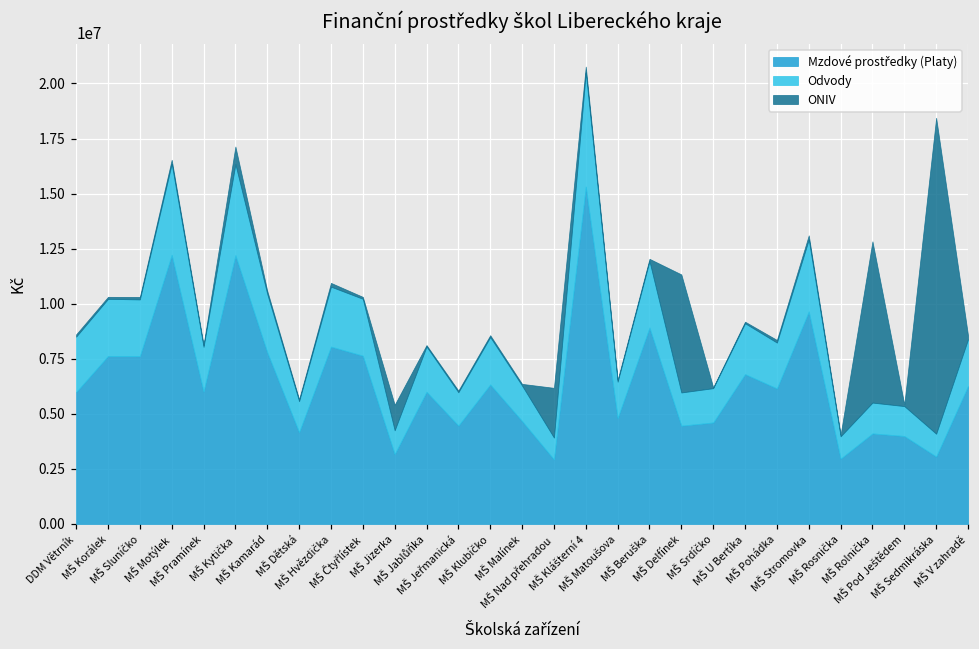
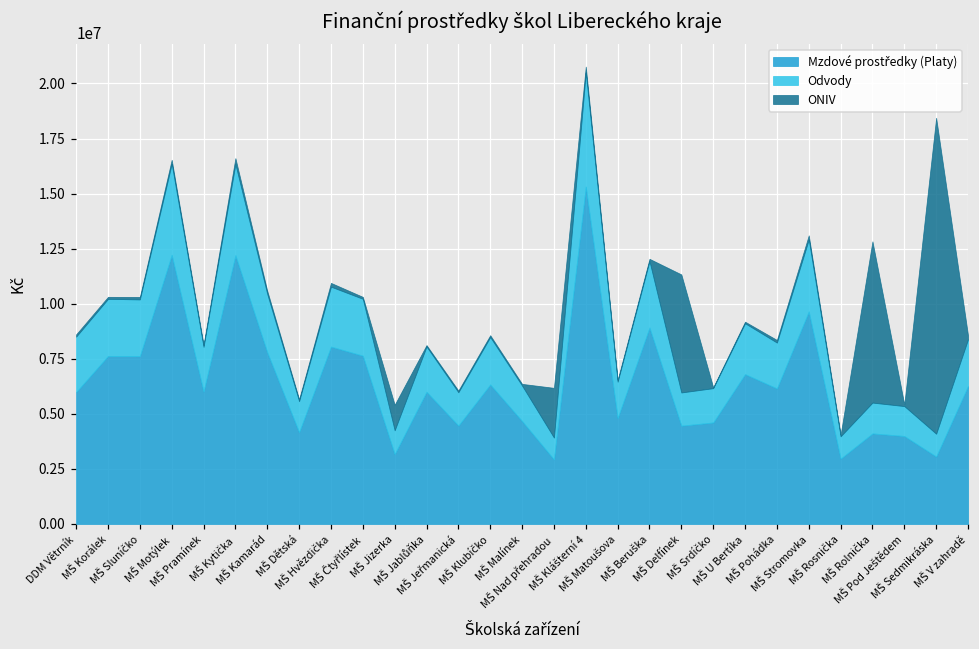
  {
    "ONIV": {
      "MŠ Motýlek": 200000,
-     "MŠ Kytička": 800000,
+     "MŠ Kytička": 300000,
      "MŠ Kamarád": 100000,
      "MŠ Hvězdička": 200000,
      "MŠ Jizerka": 1200000,
      "MŠ Nad přehradou": 2300000,
      "MŠ Klášterní 4": 300000,
      "MŠ Delfínek": 5400000,
      "MŠ Stromovka": 200000,
      "MŠ Rolnička": 7300000,
      "MŠ Sedmikráska": 14300000,
      "MŠ V zahradě": 200000
    }
  }
